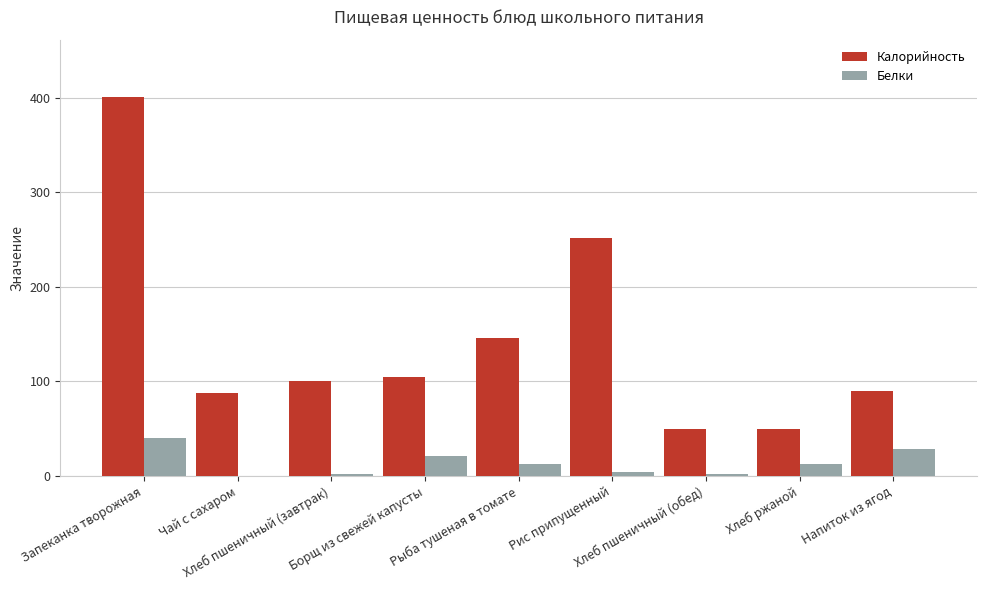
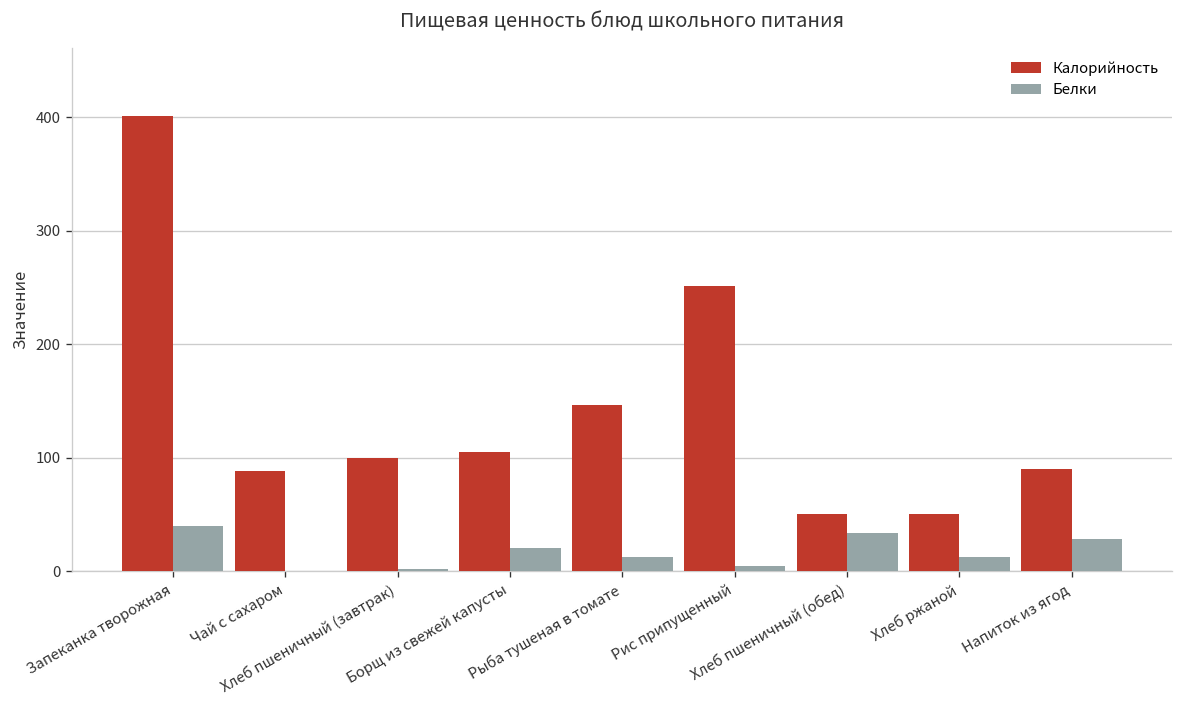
  {
    "Калорийность": {
      "Запеканка творожная": 400,
      "Чай с сахаром": 90,
      "Хлеб пшеничный (завтрак)": 100,
      "Борщ из свежей капусты": 110,
      "Рыба тушеная в томате": 150,
      "Рис припущенный": 250,
      "Хлеб пшеничный (обед)": 50,
      "Хлеб ржаной": 50,
      "Напиток из ягод": 90
    },
    "Белки": {
      "Запеканка творожная": 40,
      "Борщ из свежей капусты": 20,
      "Рыба тушеная в томате": 10,
      "Рис припущенный": 0,
-     "Хлеб пшеничный (обед)": 0,
+     "Хлеб пшеничный (обед)": 30,
      "Хлеб ржаной": 10,
      "Напиток из ягод": 30
    }
  }
